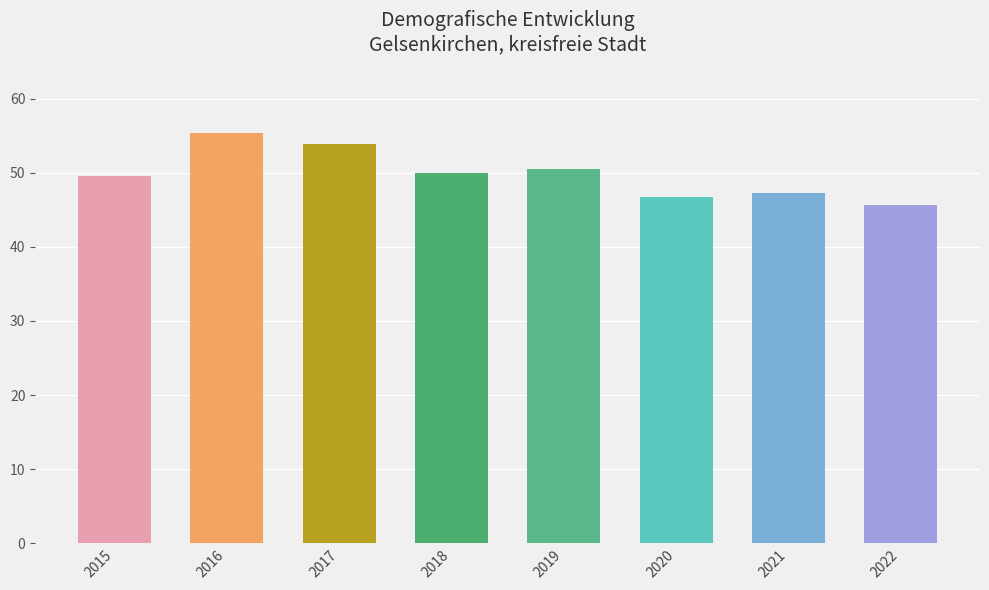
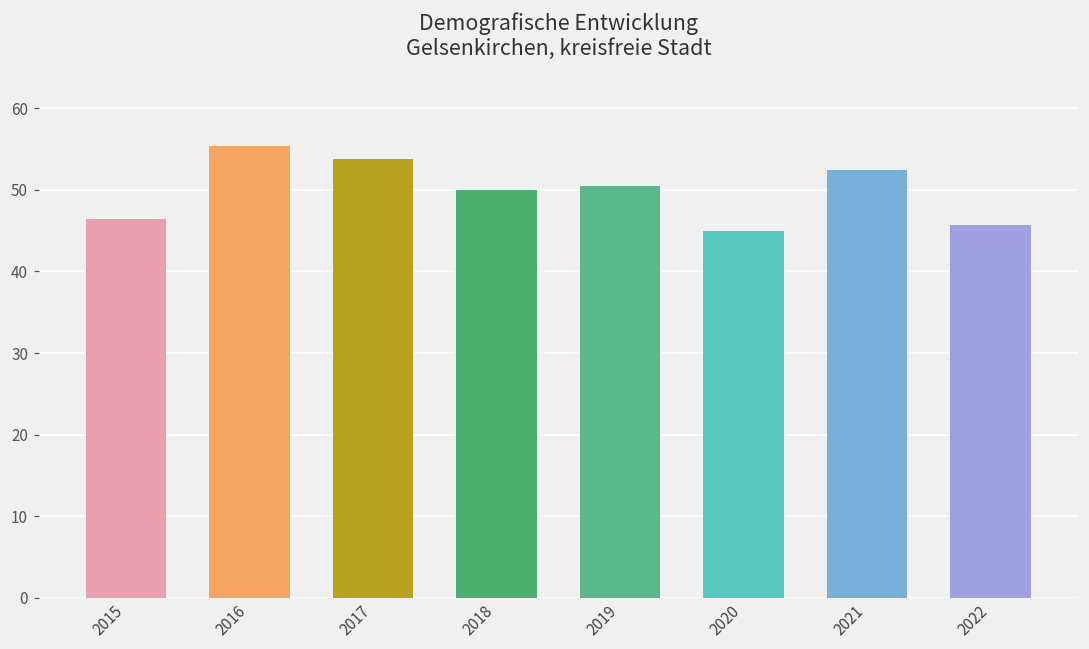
  {
-   "2015": 50,
+   "2015": 46,
    "2016": 55,
    "2017": 54,
    "2018": 50,
    "2019": 51,
-   "2020": 47,
-   "2021": 47,
+   "2020": 45,
+   "2021": 53,
    "2022": 46
  }
